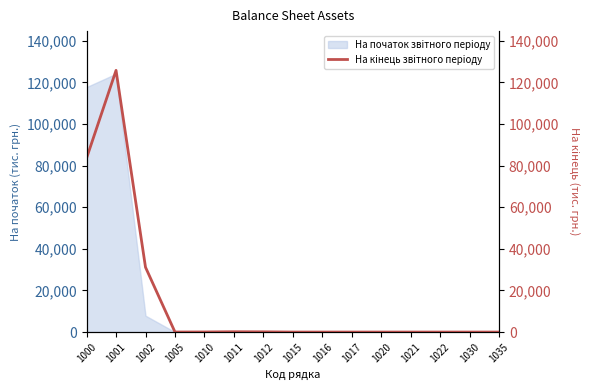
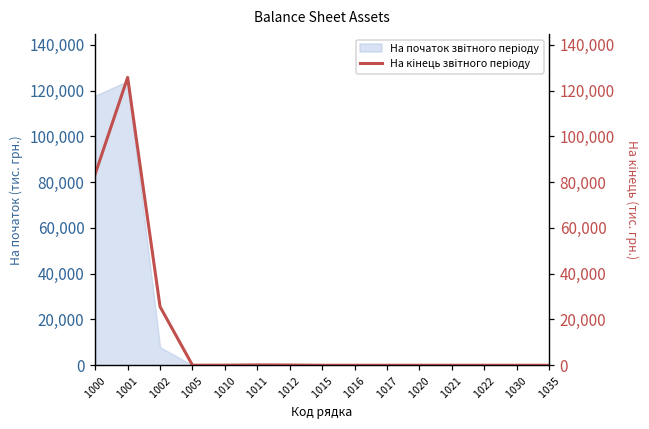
  {
    "На початок звітного періоду": {
      "1000": "118,000",
      "1001": "124,000",
      "1002": "8,000",
      "1005": "0",
      "1010": "0",
      "1011": "0",
      "1012": "0",
      "1015": "0",
      "1016": "0",
      "1017": "0",
      "1020": "0",
      "1021": "0",
      "1022": "0",
      "1030": "0",
      "1035": "0"
    },
    "На кінець звітного періоду": {
      "1000": "84,000",
      "1001": "126,000",
-     "1002": "31,000",
+     "1002": "26,000",
      "1005": "0",
      "1010": "0",
      "1011": "0",
      "1012": "0",
      "1015": "0",
      "1016": "0",
      "1017": "0",
      "1020": "0",
      "1021": "0",
      "1022": "0",
      "1030": "0",
      "1035": "0"
    }
  }
